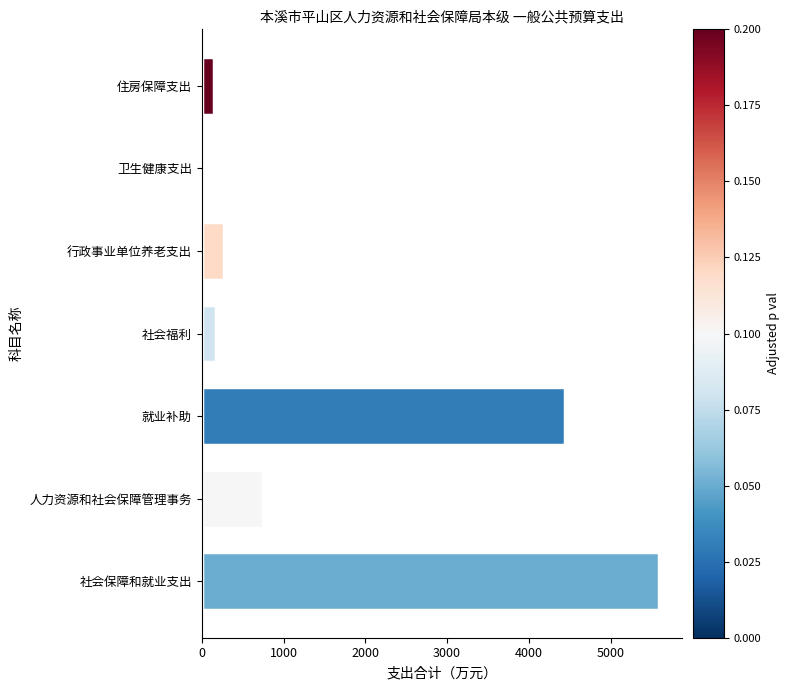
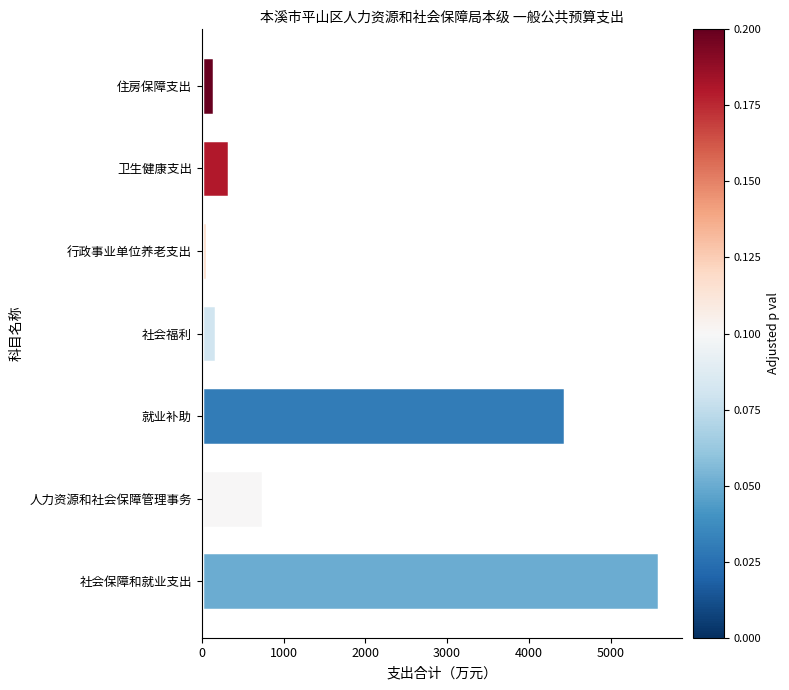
  {
    "住房保障支出": 100,
-   "卫生健康支出": 0,
-   "行政事业单位养老支出": 300,
+   "卫生健康支出": 300,
+   "行政事业单位养老支出": 100,
    "社会福利": 200,
    "就业补助": 4400,
    "人力资源和社会保障管理事务": 700,
    "社会保障和就业支出": 5600
  }
